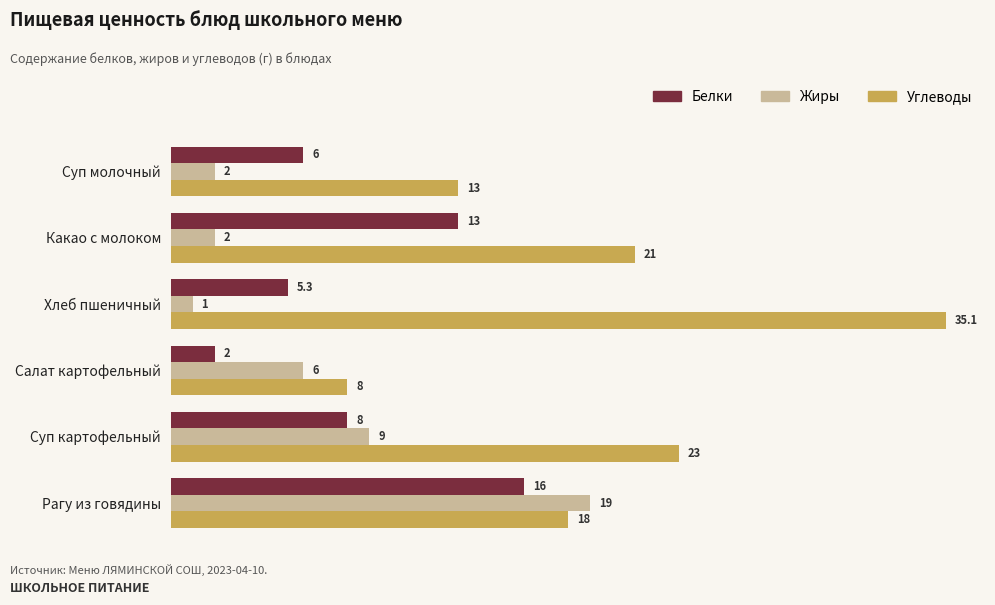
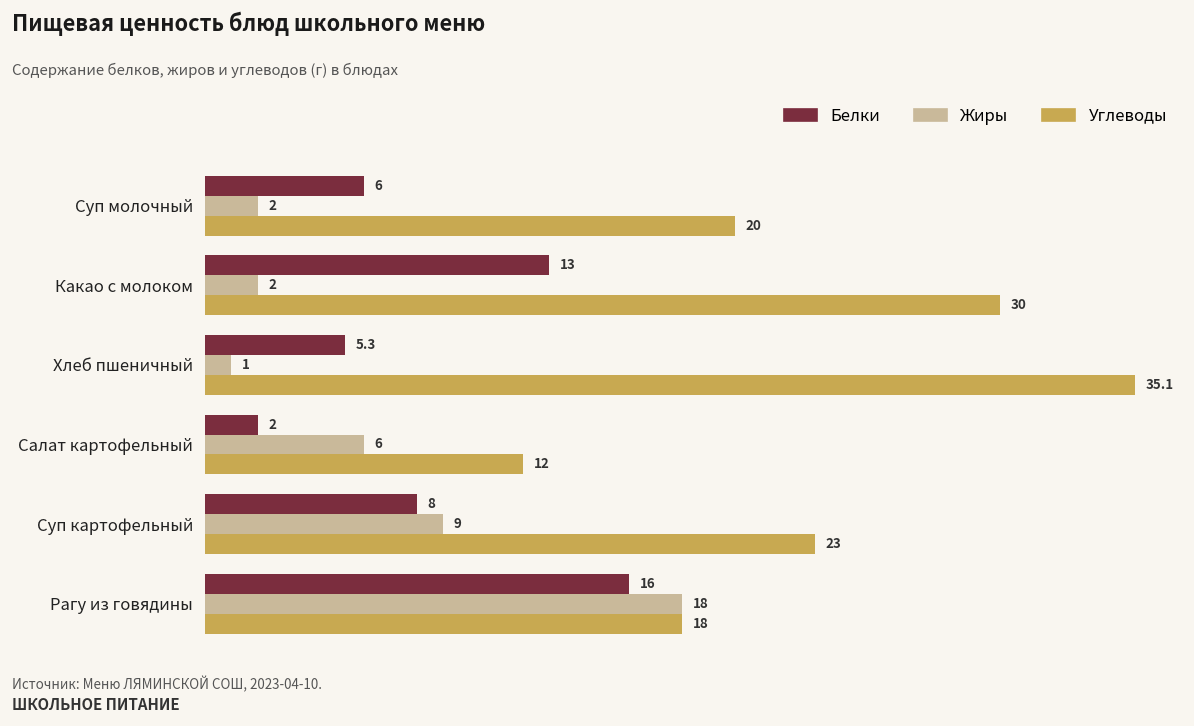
  {
    "Белки": {
      "Суп молочный": 6,
      "Какао с молоком": 13,
      "Хлеб пшеничный": 5.3,
      "Салат картофельный": 2,
      "Суп картофельный": 8,
      "Рагу из говядины": 16
    },
    "Жиры": {
      "Суп молочный": 2,
      "Какао с молоком": 2,
      "Хлеб пшеничный": 1,
      "Салат картофельный": 6,
      "Суп картофельный": 9,
-     "Рагу из говядины": 19
+     "Рагу из говядины": 18
    },
    "Углеводы": {
-     "Суп молочный": 13,
-     "Какао с молоком": 21,
+     "Суп молочный": 20,
+     "Какао с молоком": 30,
      "Хлеб пшеничный": 35.1,
-     "Салат картофельный": 8,
+     "Салат картофельный": 12,
      "Суп картофельный": 23,
      "Рагу из говядины": 18
    }
  }
